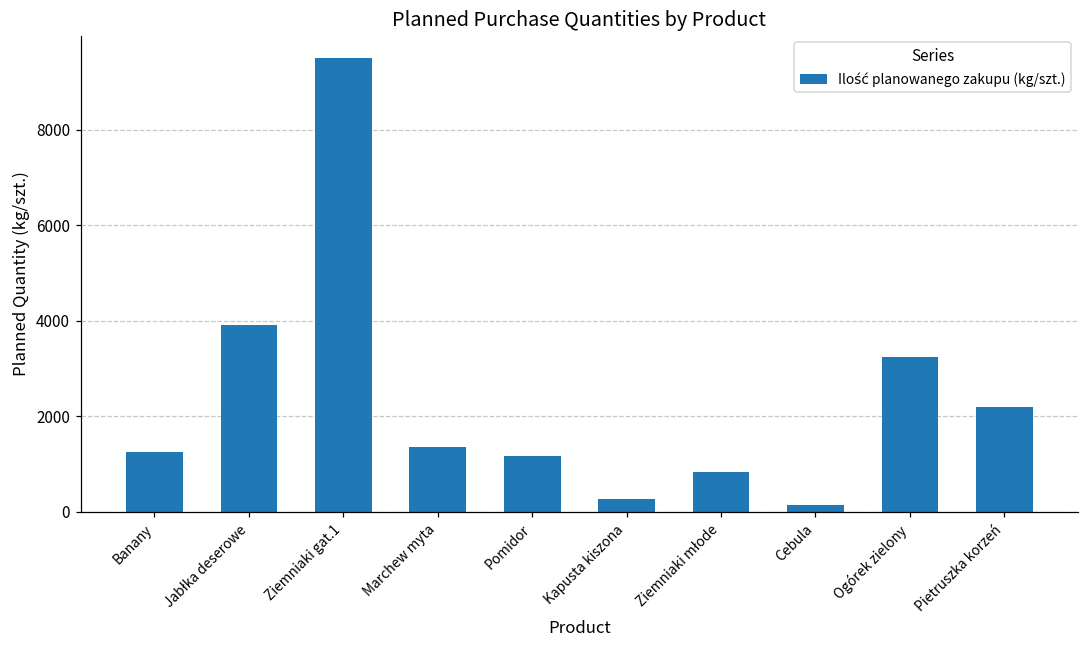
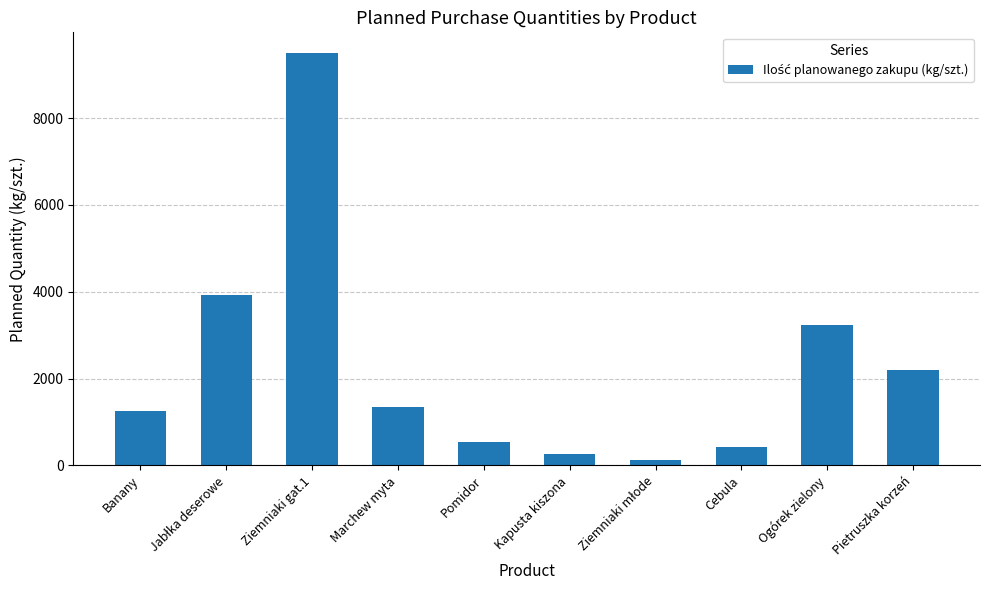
  {
    "Banany": 1300,
    "Jabłka deserowe": 3900,
    "Ziemniaki gat.1": 9500,
    "Marchew myta": 1400,
-   "Pomidor": 1200,
+   "Pomidor": 500,
    "Kapusta kiszona": 300,
-   "Ziemniaki młode": 800,
-   "Cebula": 200,
+   "Ziemniaki młode": 100,
+   "Cebula": 400,
    "Ogórek zielony": 3200,
    "Pietruszka korzeń": 2200
  }
